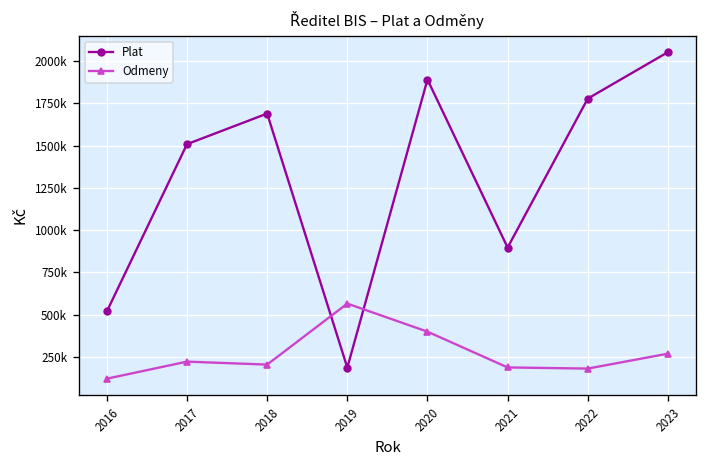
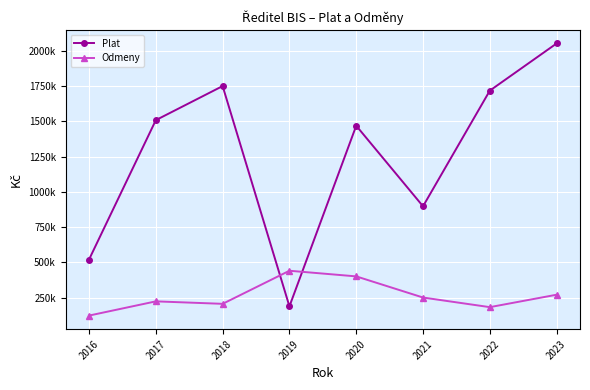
  {
    "Plat": {
      "2016": 520000,
      "2017": 1510000,
-     "2018": 1690000,
+     "2018": 1750000,
      "2019": 190000,
-     "2020": 1890000,
+     "2020": 1470000,
      "2021": 900000,
-     "2022": 1780000,
+     "2022": 1720000,
      "2023": 2050000
    },
    "Odmeny": {
      "2016": 120000,
      "2017": 220000,
      "2018": 210000,
-     "2019": 570000,
+     "2019": 440000,
      "2020": 400000,
-     "2021": 190000,
+     "2021": 250000,
      "2022": 180000,
      "2023": 270000
    }
  }
